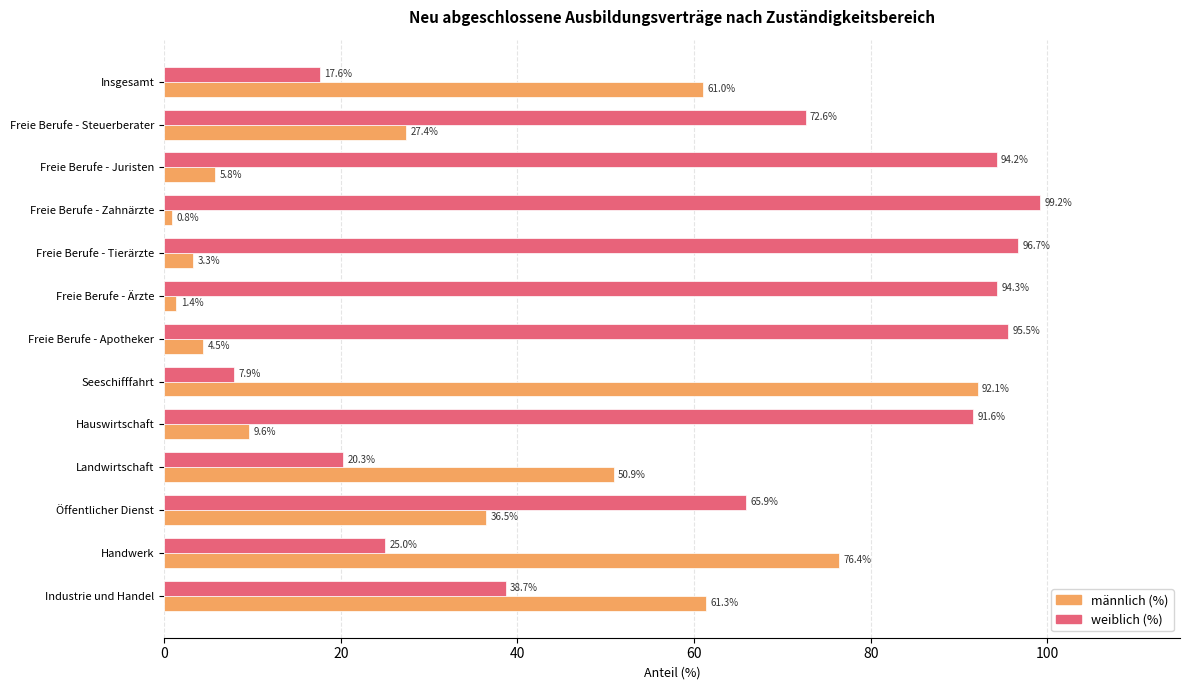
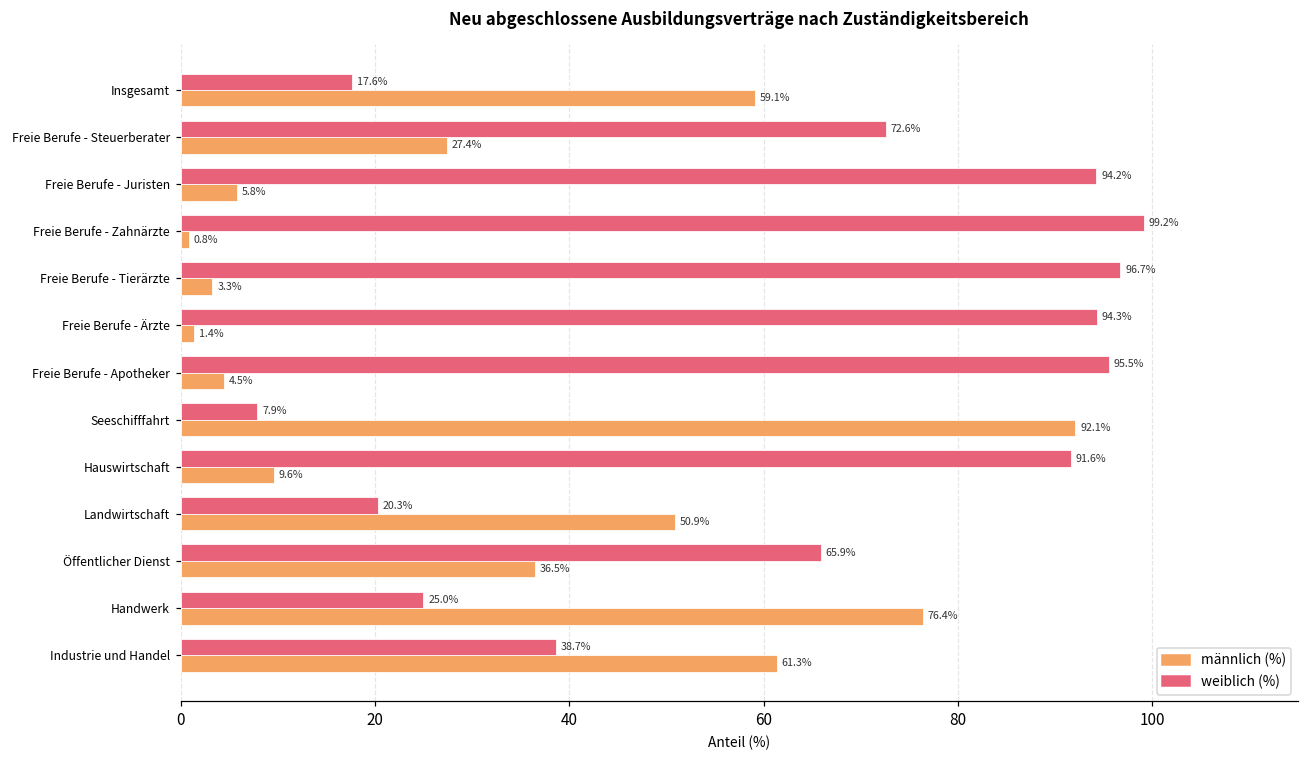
  {
    "männlich (%)": {
-     "Insgesamt": "61.0%",
+     "Insgesamt": "59.1%",
      "Freie Berufe - Steuerberater": "27.4%",
      "Freie Berufe - Juristen": "5.8%",
      "Freie Berufe - Zahnärzte": "0.8%",
      "Freie Berufe - Tierärzte": "3.3%",
      "Freie Berufe - Ärzte": "1.4%",
      "Freie Berufe - Apotheker": "4.5%",
      "Seeschifffahrt": "92.1%",
      "Hauswirtschaft": "9.6%",
      "Landwirtschaft": "50.9%",
      "Öffentlicher Dienst": "36.5%",
      "Handwerk": "76.4%",
      "Industrie und Handel": "61.3%"
    },
    "weiblich (%)": {
      "Insgesamt": "17.6%",
      "Freie Berufe - Steuerberater": "72.6%",
      "Freie Berufe - Juristen": "94.2%",
      "Freie Berufe - Zahnärzte": "99.2%",
      "Freie Berufe - Tierärzte": "96.7%",
      "Freie Berufe - Ärzte": "94.3%",
      "Freie Berufe - Apotheker": "95.5%",
      "Seeschifffahrt": "7.9%",
      "Hauswirtschaft": "91.6%",
      "Landwirtschaft": "20.3%",
      "Öffentlicher Dienst": "65.9%",
      "Handwerk": "25.0%",
      "Industrie und Handel": "38.7%"
    }
  }
